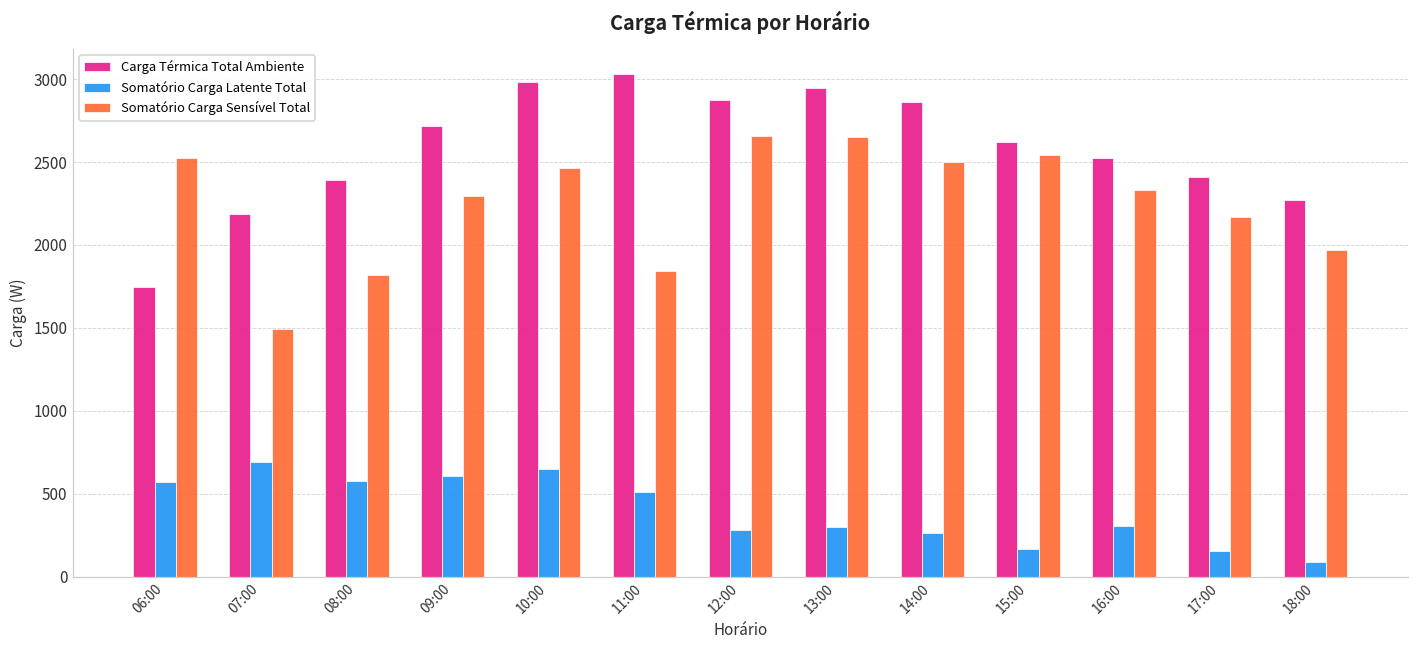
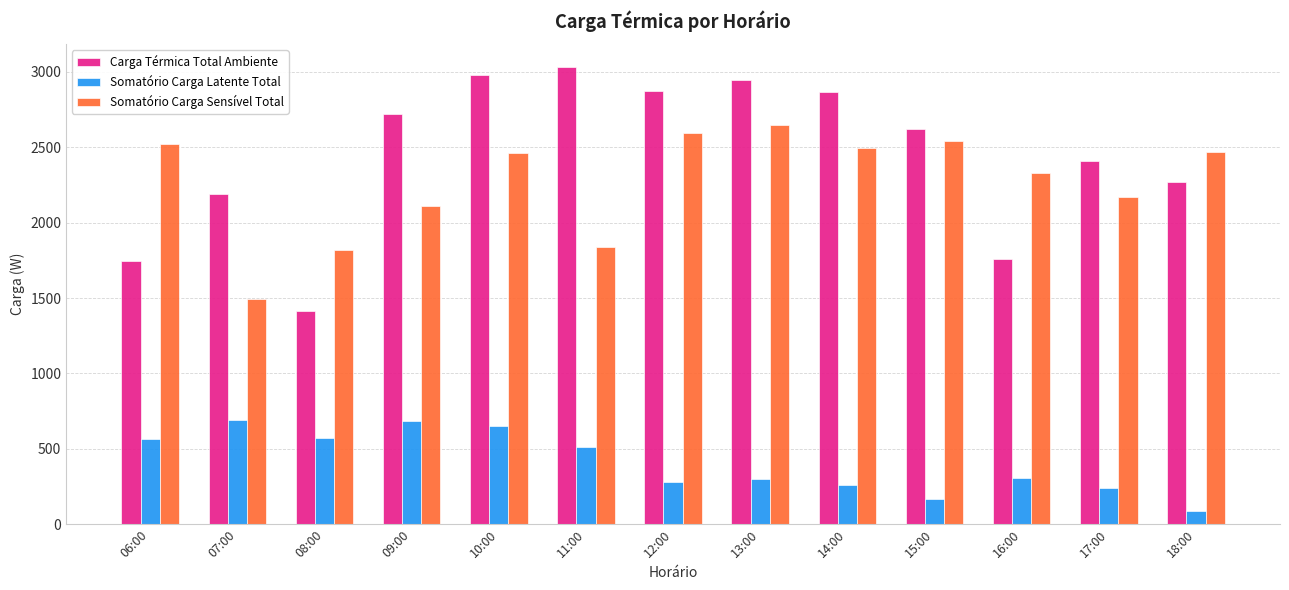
  {
    "Carga Térmica Total Ambiente": {
      "06:00": 1750,
      "07:00": 2190,
-     "08:00": 2390,
+     "08:00": 1420,
      "09:00": 2720,
      "10:00": 2980,
      "11:00": 3030,
      "12:00": 2880,
      "13:00": 2950,
      "14:00": 2860,
      "15:00": 2620,
-     "16:00": 2520,
+     "16:00": 1760,
      "17:00": 2410,
      "18:00": 2270
    },
    "Somatório Carga Latente Total": {
      "06:00": 570,
      "07:00": 690,
      "08:00": 570,
-     "09:00": 610,
+     "09:00": 690,
      "10:00": 650,
      "11:00": 510,
      "12:00": 280,
      "13:00": 300,
      "14:00": 260,
      "15:00": 170,
      "16:00": 310,
-     "17:00": 160,
+     "17:00": 240,
      "18:00": 90
    },
    "Somatório Carga Sensível Total": {
      "06:00": 2520,
      "07:00": 1500,
      "08:00": 1820,
-     "09:00": 2300,
+     "09:00": 2110,
      "10:00": 2460,
      "11:00": 1840,
-     "12:00": 2650,
+     "12:00": 2600,
      "13:00": 2650,
      "14:00": 2500,
      "15:00": 2540,
      "16:00": 2330,
      "17:00": 2170,
-     "18:00": 1970
+     "18:00": 2470
    }
  }
